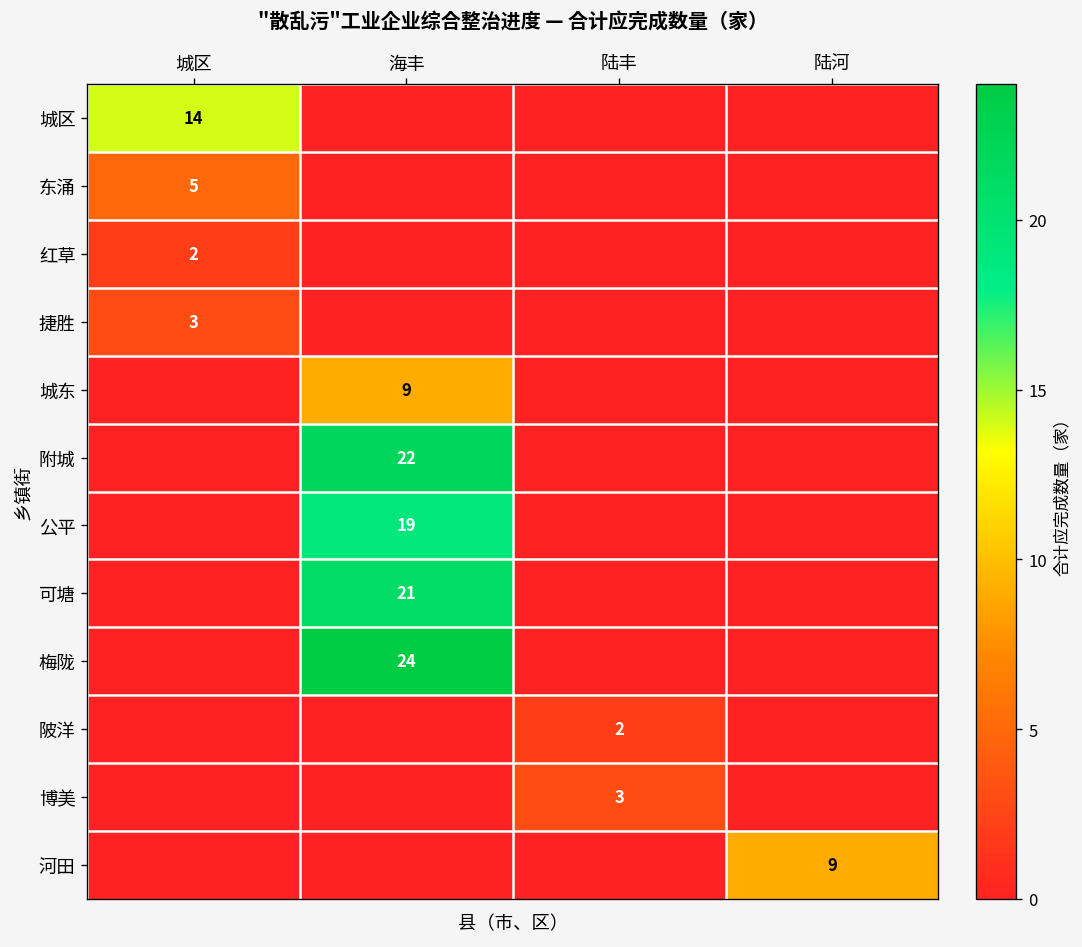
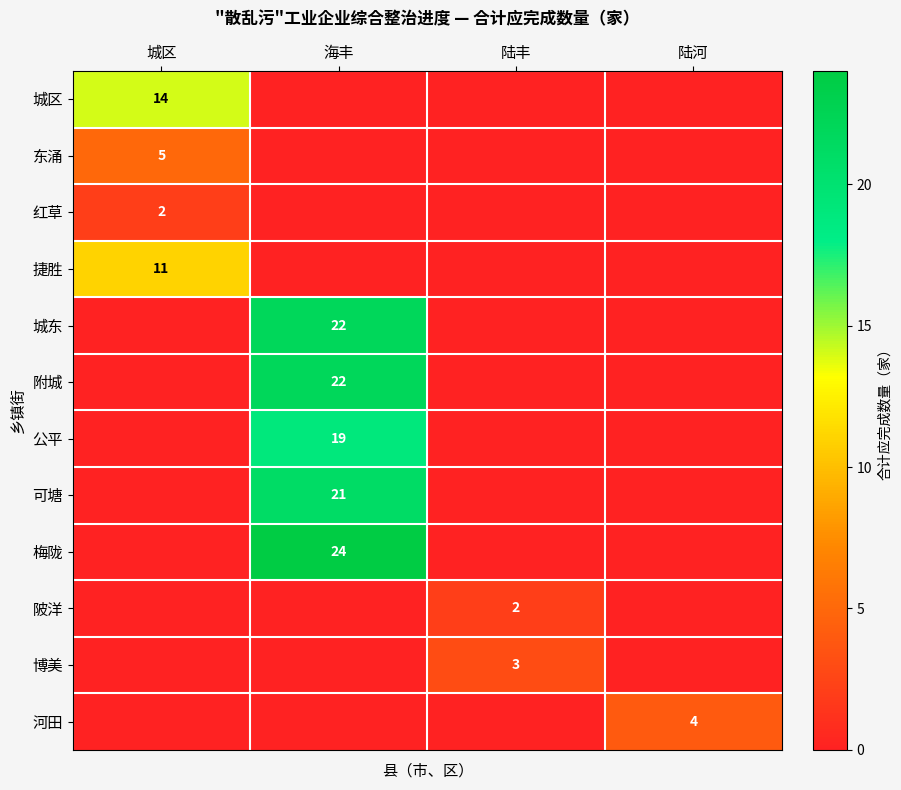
  {
    "城区": {
      "城区": 14
    },
    "东涌": {
      "城区": 5
    },
    "红草": {
      "城区": 2
    },
    "捷胜": {
-     "城区": 3
+     "城区": 11
    },
    "城东": {
-     "海丰": 9
+     "海丰": 22
    },
    "附城": {
      "海丰": 22
    },
    "公平": {
      "海丰": 19
    },
    "可塘": {
      "海丰": 21
    },
    "梅陇": {
      "海丰": 24
    },
    "陂洋": {
      "陆丰": 2
    },
    "博美": {
      "陆丰": 3
    },
    "河田": {
-     "陆河": 9
+     "陆河": 4
    }
  }
